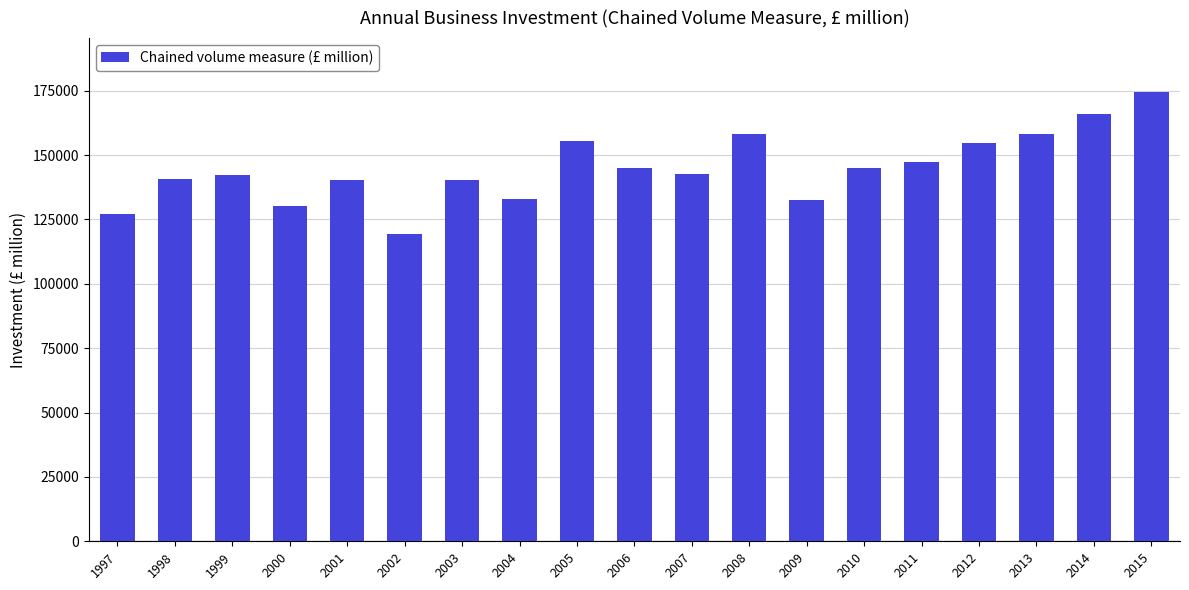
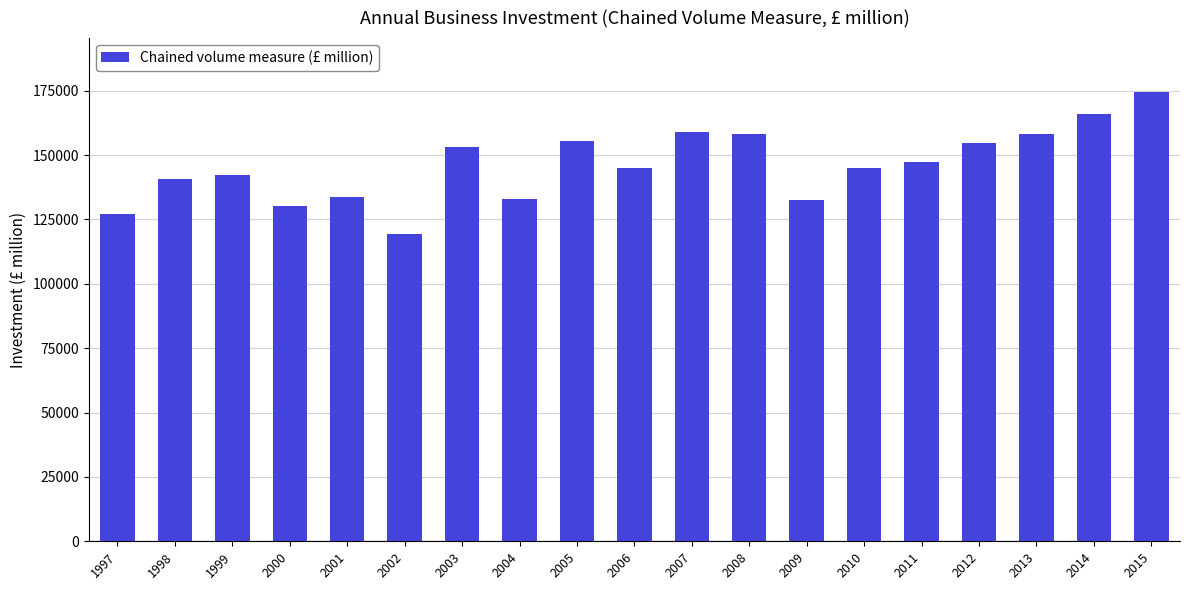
  {
    "1997": 127000,
    "1998": 141000,
    "1999": 142000,
    "2000": 130000,
-   "2001": 140000,
+   "2001": 134000,
    "2002": 119000,
-   "2003": 140000,
+   "2003": 153000,
    "2004": 133000,
    "2005": 155000,
    "2006": 145000,
-   "2007": 143000,
+   "2007": 159000,
    "2008": 158000,
    "2009": 132000,
    "2010": 145000,
    "2011": 147000,
    "2012": 155000,
    "2013": 158000,
    "2014": 166000,
    "2015": 175000
  }
